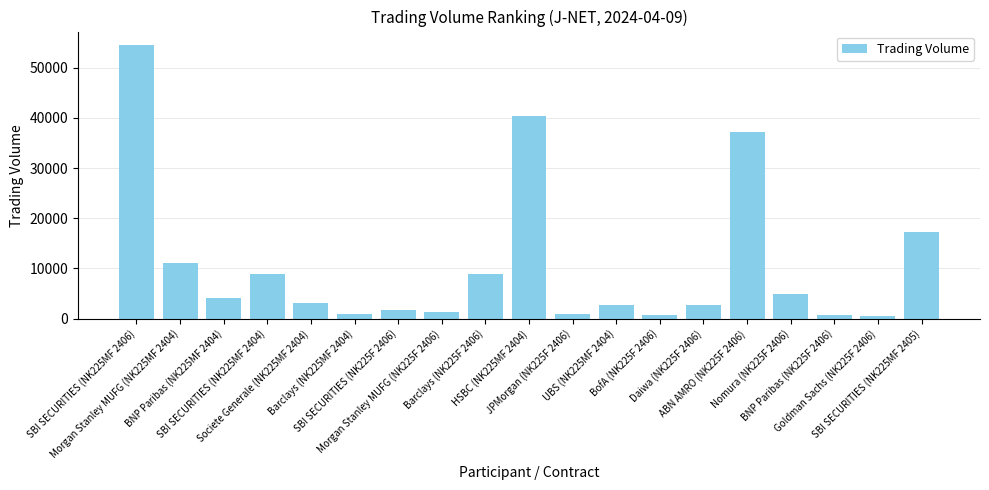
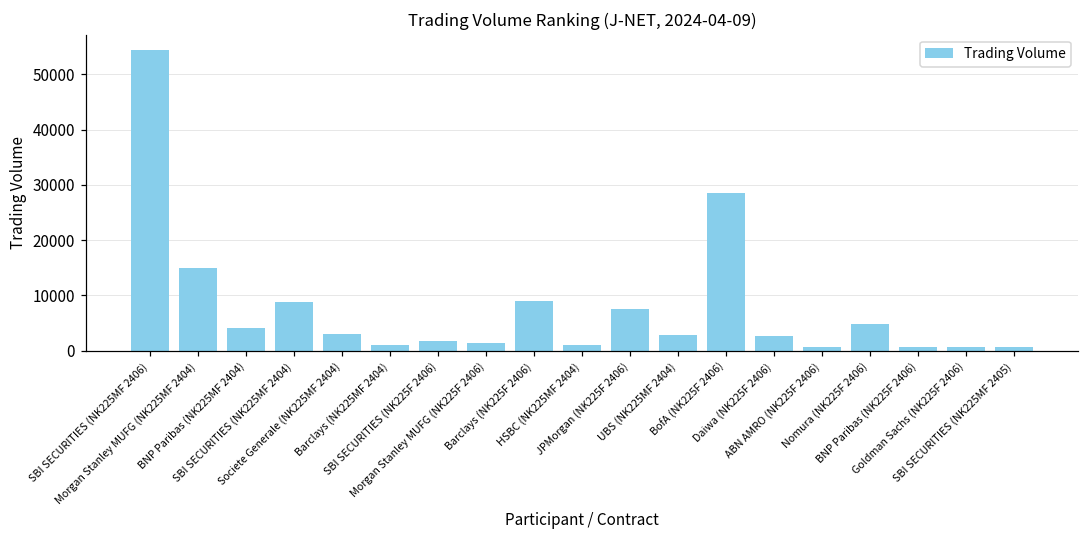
  {
    "SBI SECURITIES (NK225MF 2406)": 54000,
-   "Morgan Stanley MUFG (NK225MF 2404)": 11000,
+   "Morgan Stanley MUFG (NK225MF 2404)": 15000,
    "BNP Paribas (NK225MF 2404)": 4000,
    "SBI SECURITIES (NK225MF 2404)": 9000,
    "Societe Generale (NK225MF 2404)": 3000,
    "Barclays (NK225MF 2404)": 1000,
    "SBI SECURITIES (NK225F 2406)": 2000,
    "Morgan Stanley MUFG (NK225F 2406)": 1000,
    "Barclays (NK225F 2406)": 9000,
-   "HSBC (NK225MF 2404)": 40000,
-   "JPMorgan (NK225F 2406)": 1000,
+   "HSBC (NK225MF 2404)": 1000,
+   "JPMorgan (NK225F 2406)": 8000,
    "UBS (NK225MF 2404)": 3000,
-   "BofA (NK225F 2406)": 1000,
+   "BofA (NK225F 2406)": 28000,
    "Daiwa (NK225F 2406)": 3000,
-   "ABN AMRO (NK225F 2406)": 37000,
+   "ABN AMRO (NK225F 2406)": 1000,
    "Nomura (NK225F 2406)": 5000,
    "BNP Paribas (NK225F 2406)": 1000,
    "Goldman Sachs (NK225F 2406)": 1000,
-   "SBI SECURITIES (NK225MF 2405)": 17000
+   "SBI SECURITIES (NK225MF 2405)": 1000
  }
